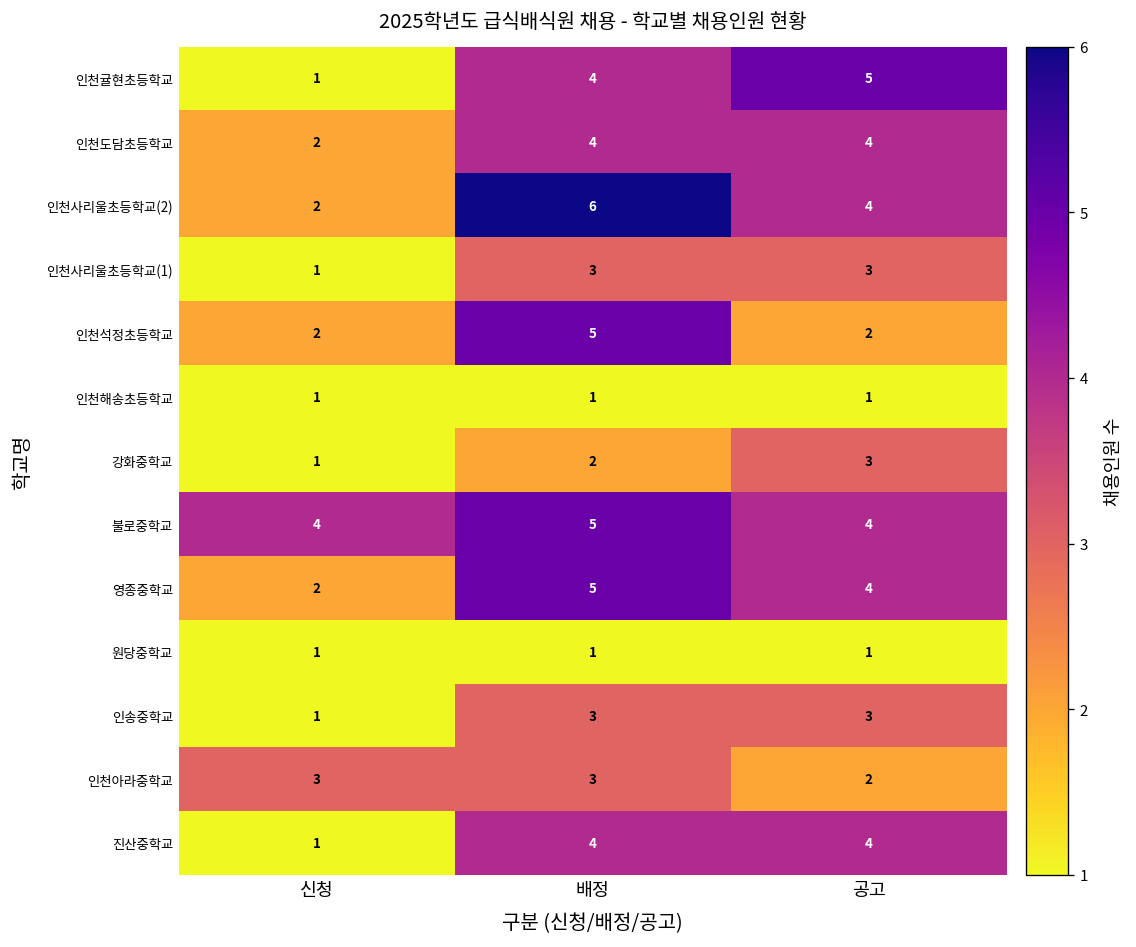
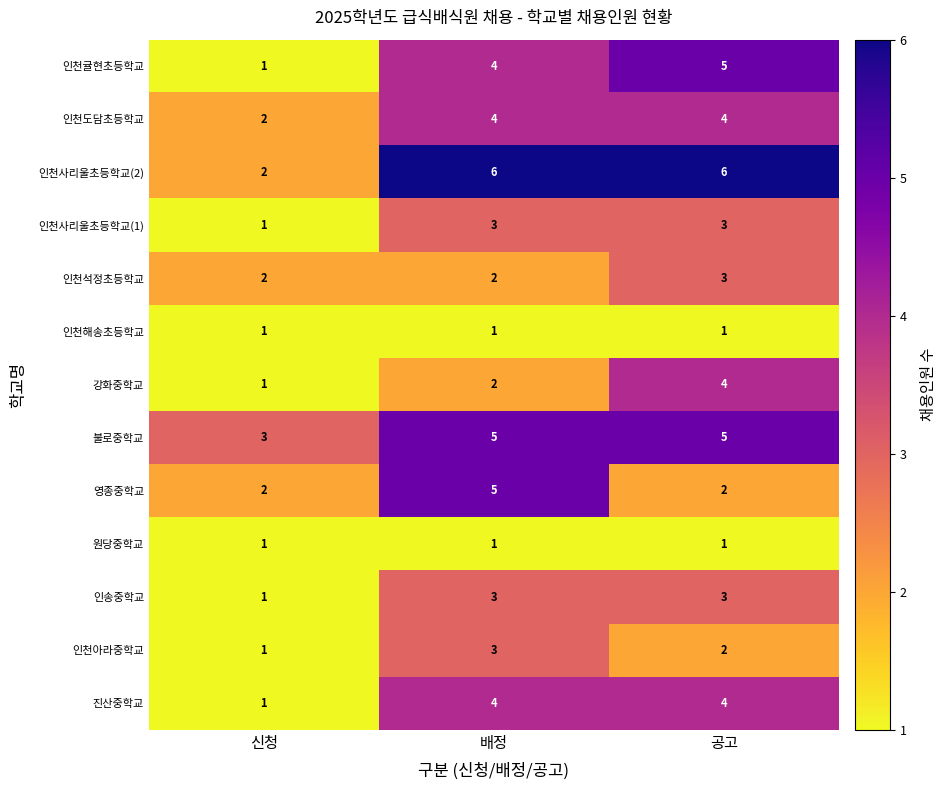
  {
    "인천귤현초등학교": {
      "신청": 1,
      "배정": 4,
      "공고": 5
    },
    "인천도담초등학교": {
      "신청": 2,
      "배정": 4,
      "공고": 4
    },
    "인천사리울초등학교(2)": {
      "신청": 2,
      "배정": 6,
-     "공고": 4
+     "공고": 6
    },
    "인천사리울초등학교(1)": {
      "신청": 1,
      "배정": 3,
      "공고": 3
    },
    "인천석정초등학교": {
      "신청": 2,
-     "배정": 5,
-     "공고": 2
+     "배정": 2,
+     "공고": 3
    },
    "인천해송초등학교": {
      "신청": 1,
      "배정": 1,
      "공고": 1
    },
    "강화중학교": {
      "신청": 1,
      "배정": 2,
-     "공고": 3
+     "공고": 4
    },
    "불로중학교": {
-     "신청": 4,
+     "신청": 3,
      "배정": 5,
-     "공고": 4
+     "공고": 5
    },
    "영종중학교": {
      "신청": 2,
      "배정": 5,
-     "공고": 4
+     "공고": 2
    },
    "원당중학교": {
      "신청": 1,
      "배정": 1,
      "공고": 1
    },
    "인송중학교": {
      "신청": 1,
      "배정": 3,
      "공고": 3
    },
    "인천아라중학교": {
-     "신청": 3,
+     "신청": 1,
      "배정": 3,
      "공고": 2
    },
    "진산중학교": {
      "신청": 1,
      "배정": 4,
      "공고": 4
    }
  }
